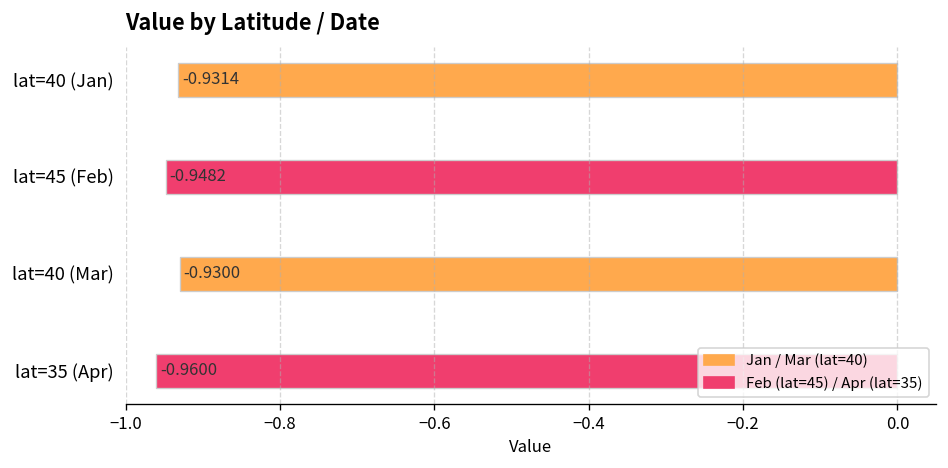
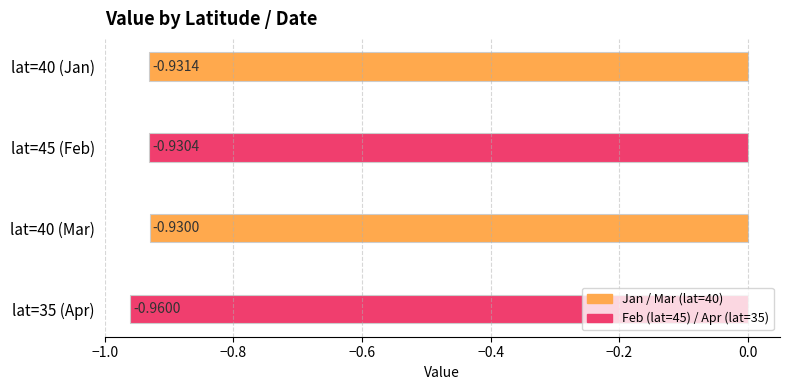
  {
    "lat=40 (Jan)": -0.9314,
-   "lat=45 (Feb)": -0.9482,
+   "lat=45 (Feb)": -0.9304,
    "lat=40 (Mar)": -0.9300,
    "lat=35 (Apr)": -0.9600
  }
